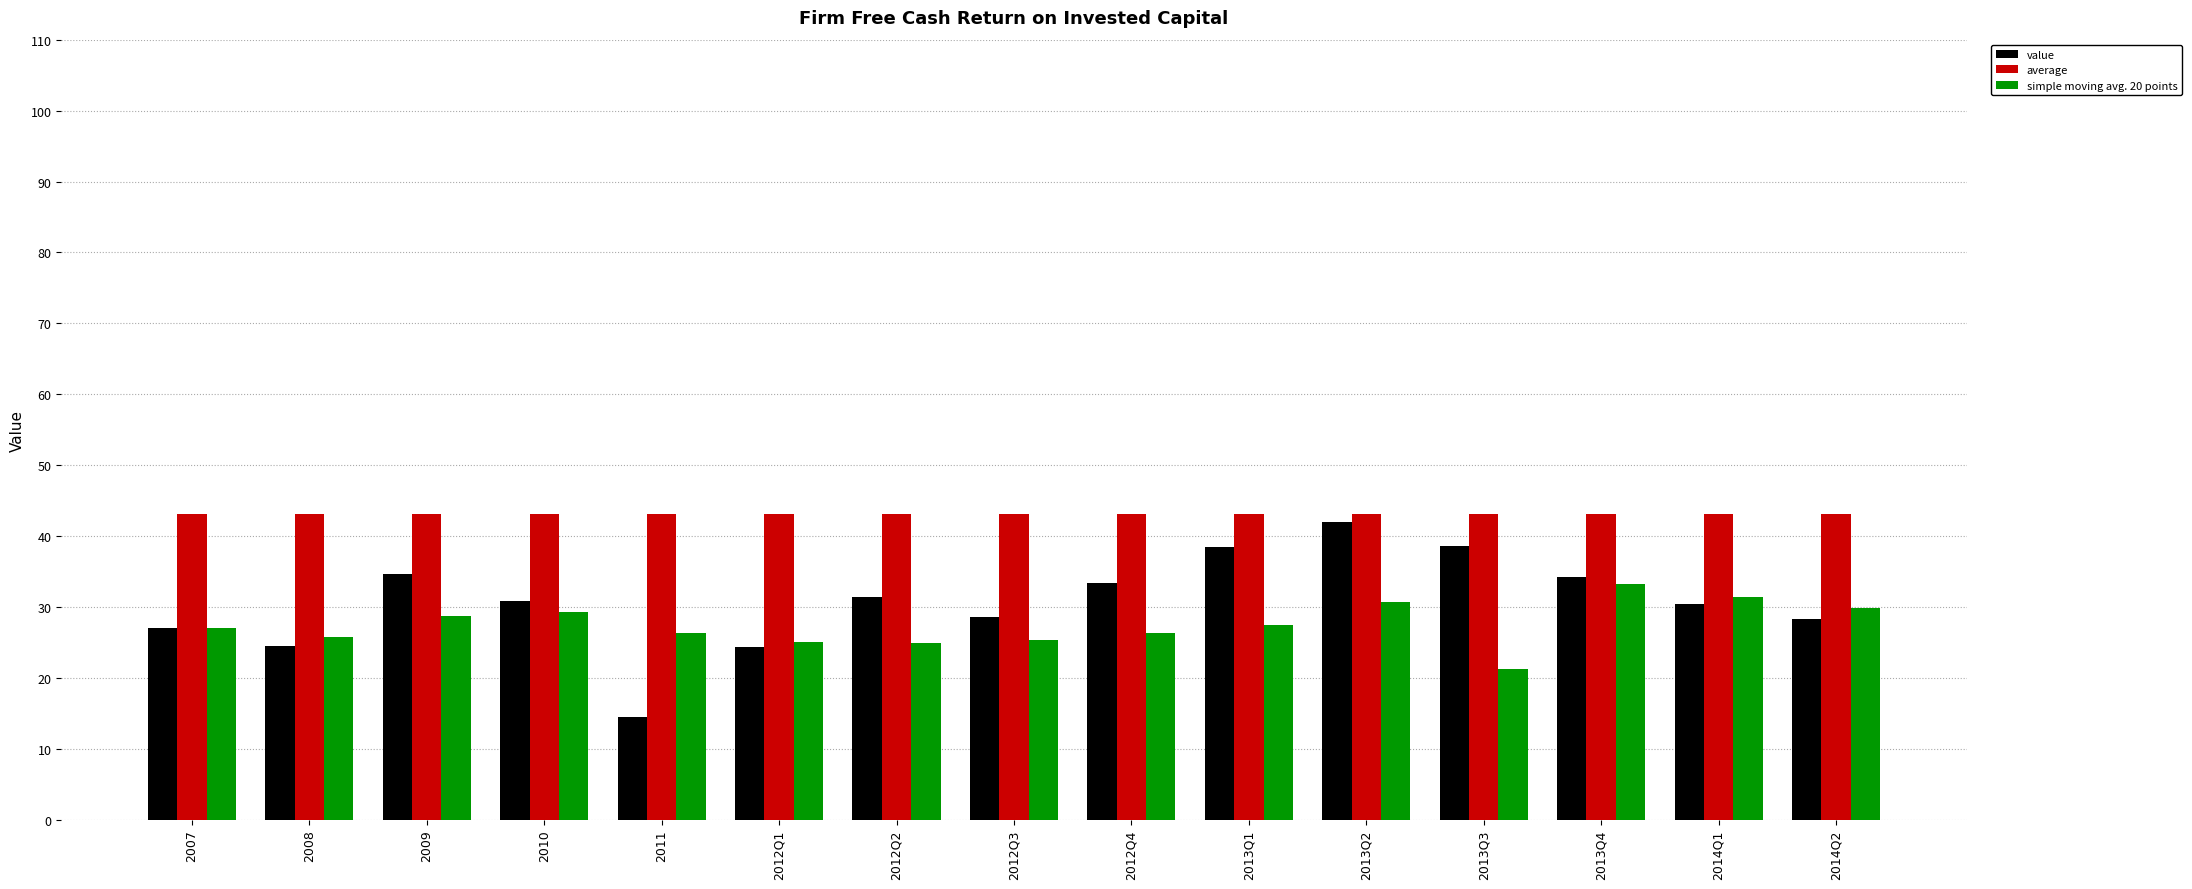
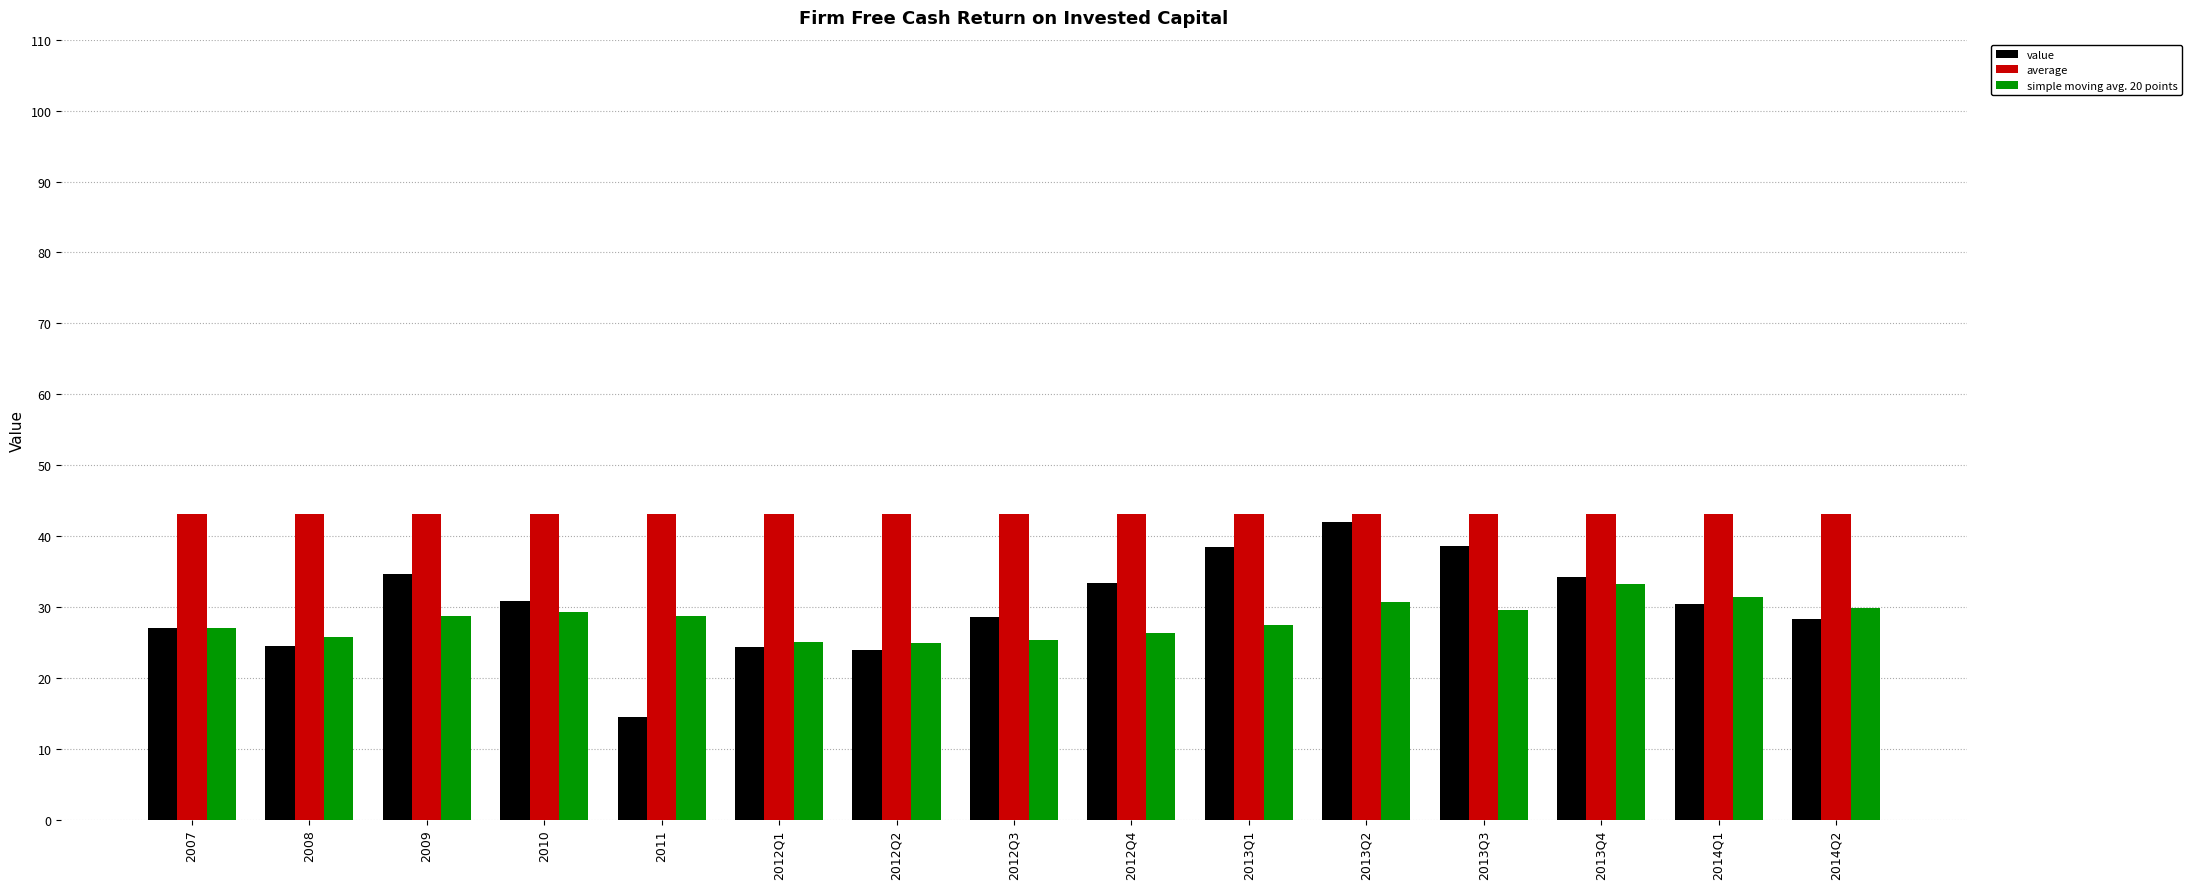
  {
    "value": {
      "2007": 27,
      "2008": 24,
      "2009": 35,
      "2010": 31,
      "2011": 15,
      "2012Q1": 24,
-     "2012Q2": 31,
+     "2012Q2": 24,
      "2012Q3": 29,
      "2012Q4": 33,
      "2013Q1": 39,
      "2013Q2": 42,
      "2013Q3": 39,
      "2013Q4": 34,
      "2014Q1": 30,
      "2014Q2": 28
    },
    "average": {
      "2007": 43,
      "2008": 43,
      "2009": 43,
      "2010": 43,
      "2011": 43,
      "2012Q1": 43,
      "2012Q2": 43,
      "2012Q3": 43,
      "2012Q4": 43,
      "2013Q1": 43,
      "2013Q2": 43,
      "2013Q3": 43,
      "2013Q4": 43,
      "2014Q1": 43,
      "2014Q2": 43
    },
    "simple moving avg. 20 points": {
      "2007": 27,
      "2008": 26,
      "2009": 29,
      "2010": 29,
-     "2011": 26,
+     "2011": 29,
      "2012Q1": 25,
      "2012Q2": 25,
      "2012Q3": 25,
      "2012Q4": 26,
      "2013Q1": 28,
      "2013Q2": 31,
-     "2013Q3": 21,
+     "2013Q3": 30,
      "2013Q4": 33,
      "2014Q1": 31,
      "2014Q2": 30
    }
  }
